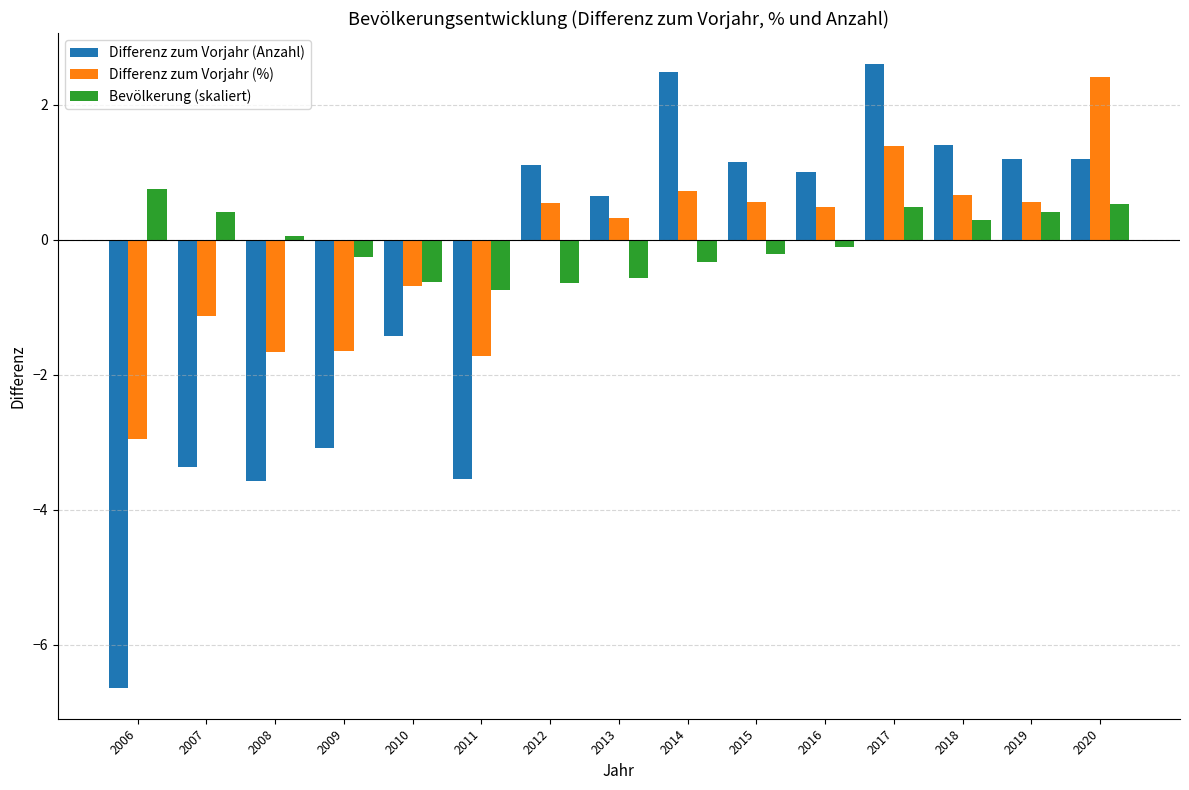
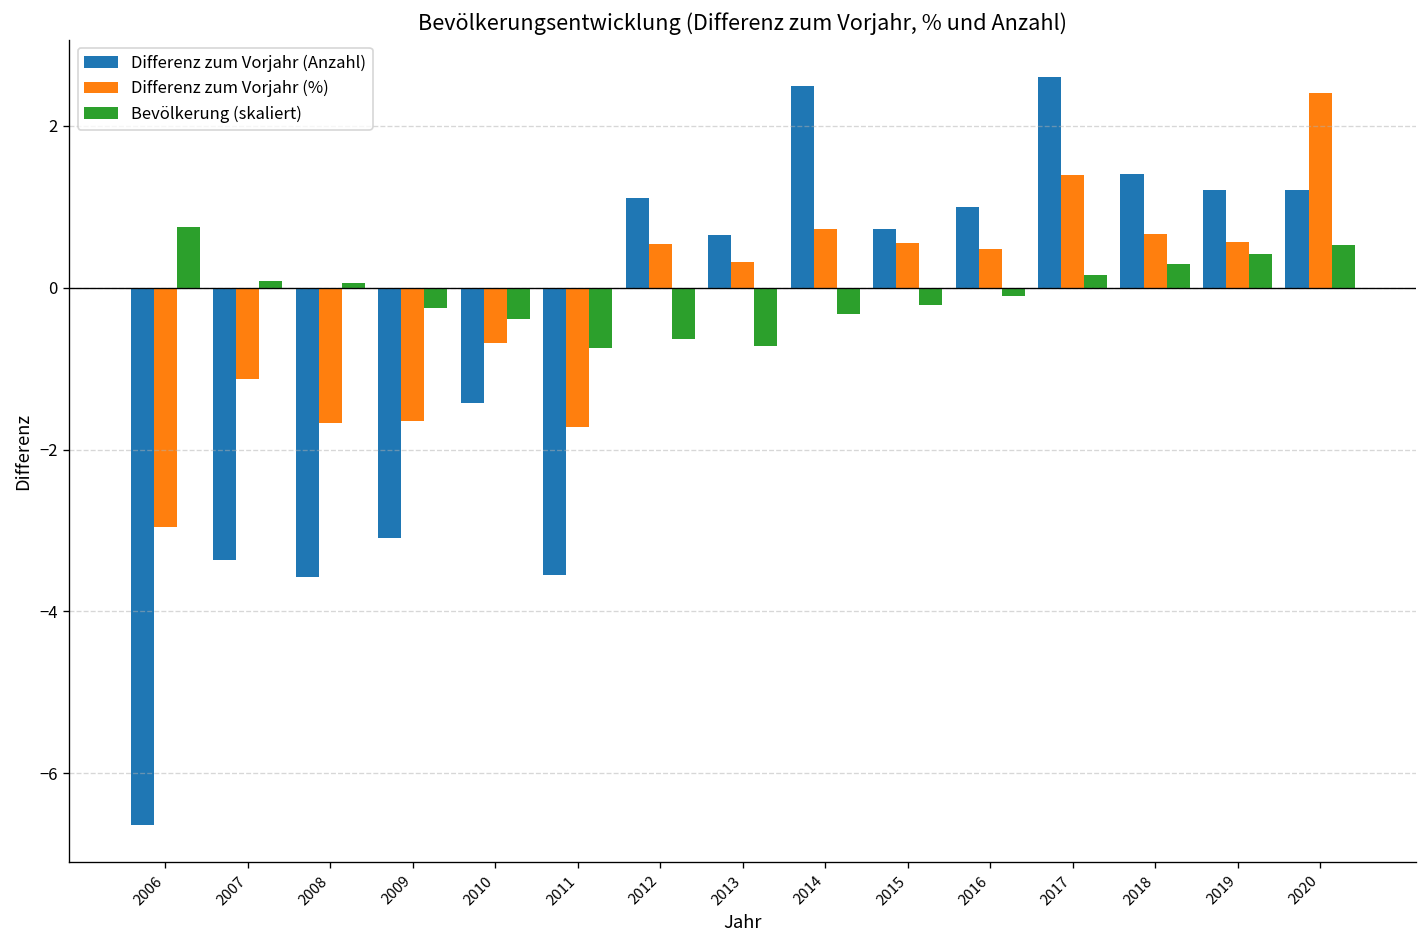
  {
    "Differenz zum Vorjahr (Anzahl)": {
      "2006": -6.6,
      "2007": -3.4,
      "2008": -3.6,
      "2009": -3.1,
      "2010": -1.4,
      "2011": -3.5,
      "2012": 1.1,
      "2013": 0.7,
      "2014": 2.5,
-     "2015": 1.1,
+     "2015": 0.7,
      "2016": 1.0,
      "2017": 2.6,
      "2018": 1.4,
      "2019": 1.2,
      "2020": 1.2
    },
    "Differenz zum Vorjahr (%)": {
      "2006": -3.0,
      "2007": -1.1,
      "2008": -1.7,
      "2009": -1.7,
      "2010": -0.7,
      "2011": -1.7,
      "2012": 0.5,
      "2013": 0.3,
      "2014": 0.7,
      "2015": 0.6,
      "2016": 0.5,
      "2017": 1.4,
      "2018": 0.7,
      "2019": 0.6,
      "2020": 2.4
    },
    "Bevölkerung (skaliert)": {
      "2006": 0.8,
-     "2007": 0.4,
+     "2007": 0.1,
      "2008": 0.1,
      "2009": -0.3,
-     "2010": -0.6,
+     "2010": -0.4,
      "2011": -0.7,
      "2012": -0.6,
-     "2013": -0.6,
+     "2013": -0.7,
      "2014": -0.3,
      "2015": -0.2,
      "2016": -0.1,
-     "2017": 0.5,
+     "2017": 0.2,
      "2018": 0.3,
      "2019": 0.4,
      "2020": 0.5
    }
  }
